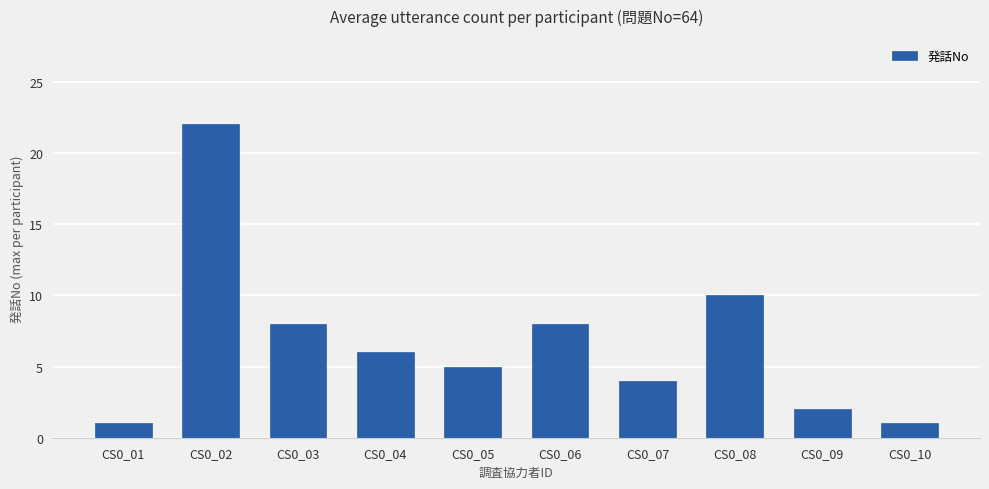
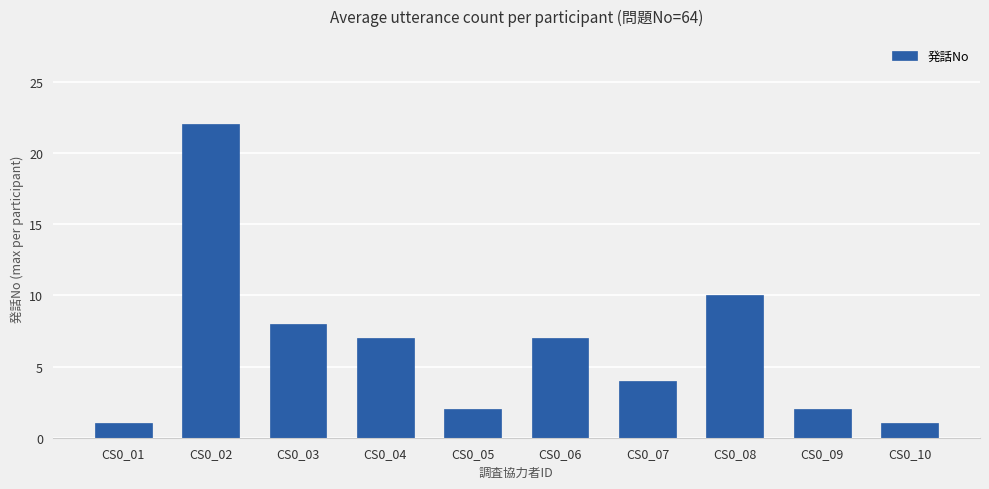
  {
    "CS0_01": 1,
    "CS0_02": 22,
    "CS0_03": 8,
-   "CS0_04": 6,
-   "CS0_05": 5,
-   "CS0_06": 8,
+   "CS0_04": 7,
+   "CS0_05": 2,
+   "CS0_06": 7,
    "CS0_07": 4,
    "CS0_08": 10,
    "CS0_09": 2,
    "CS0_10": 1
  }
